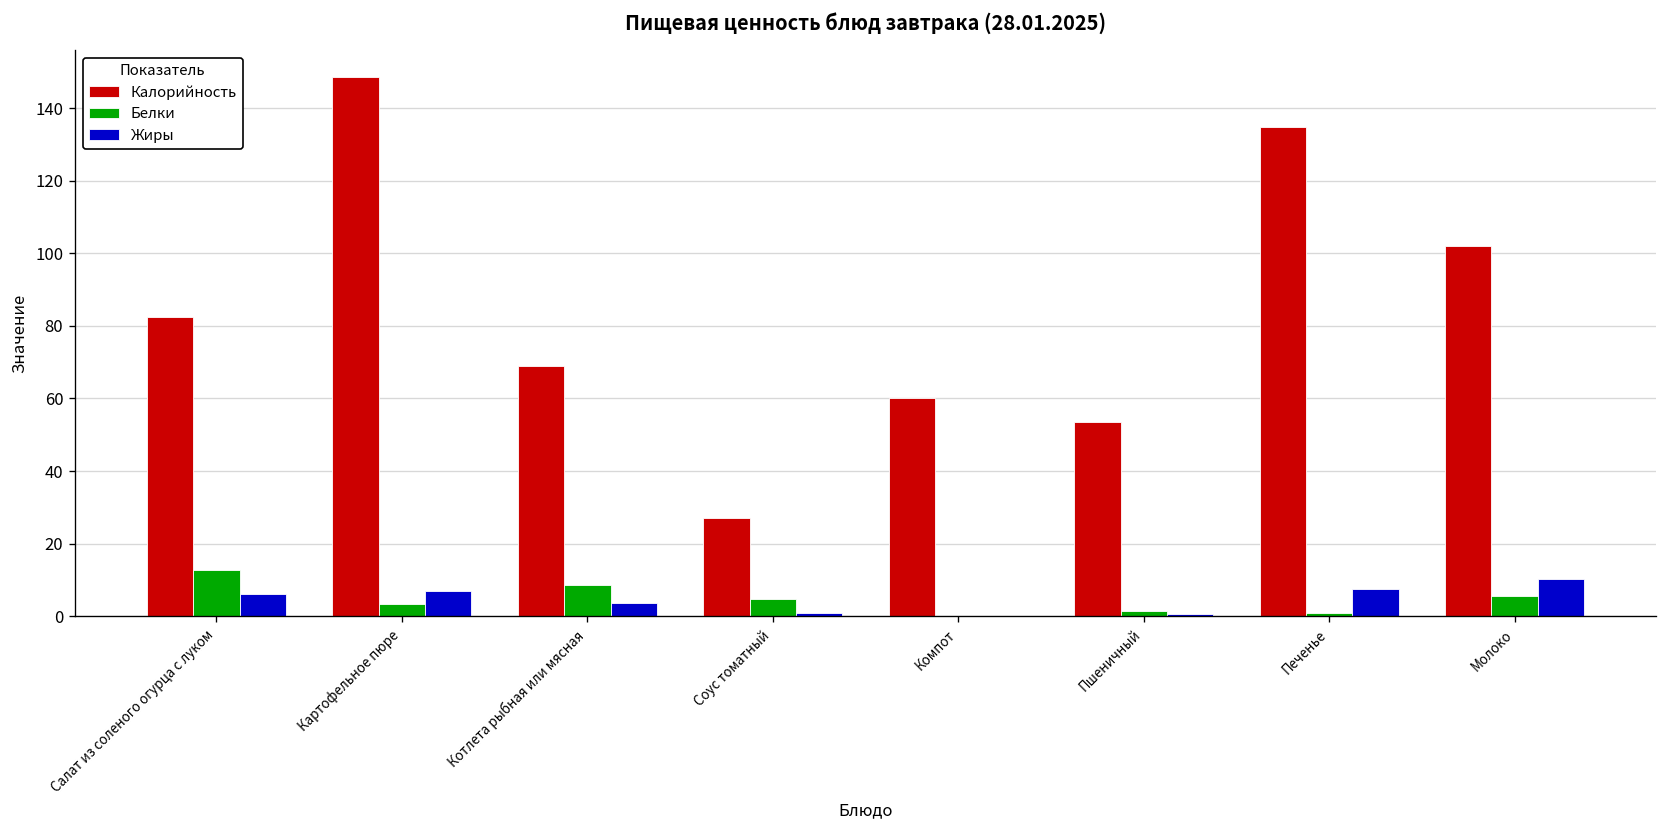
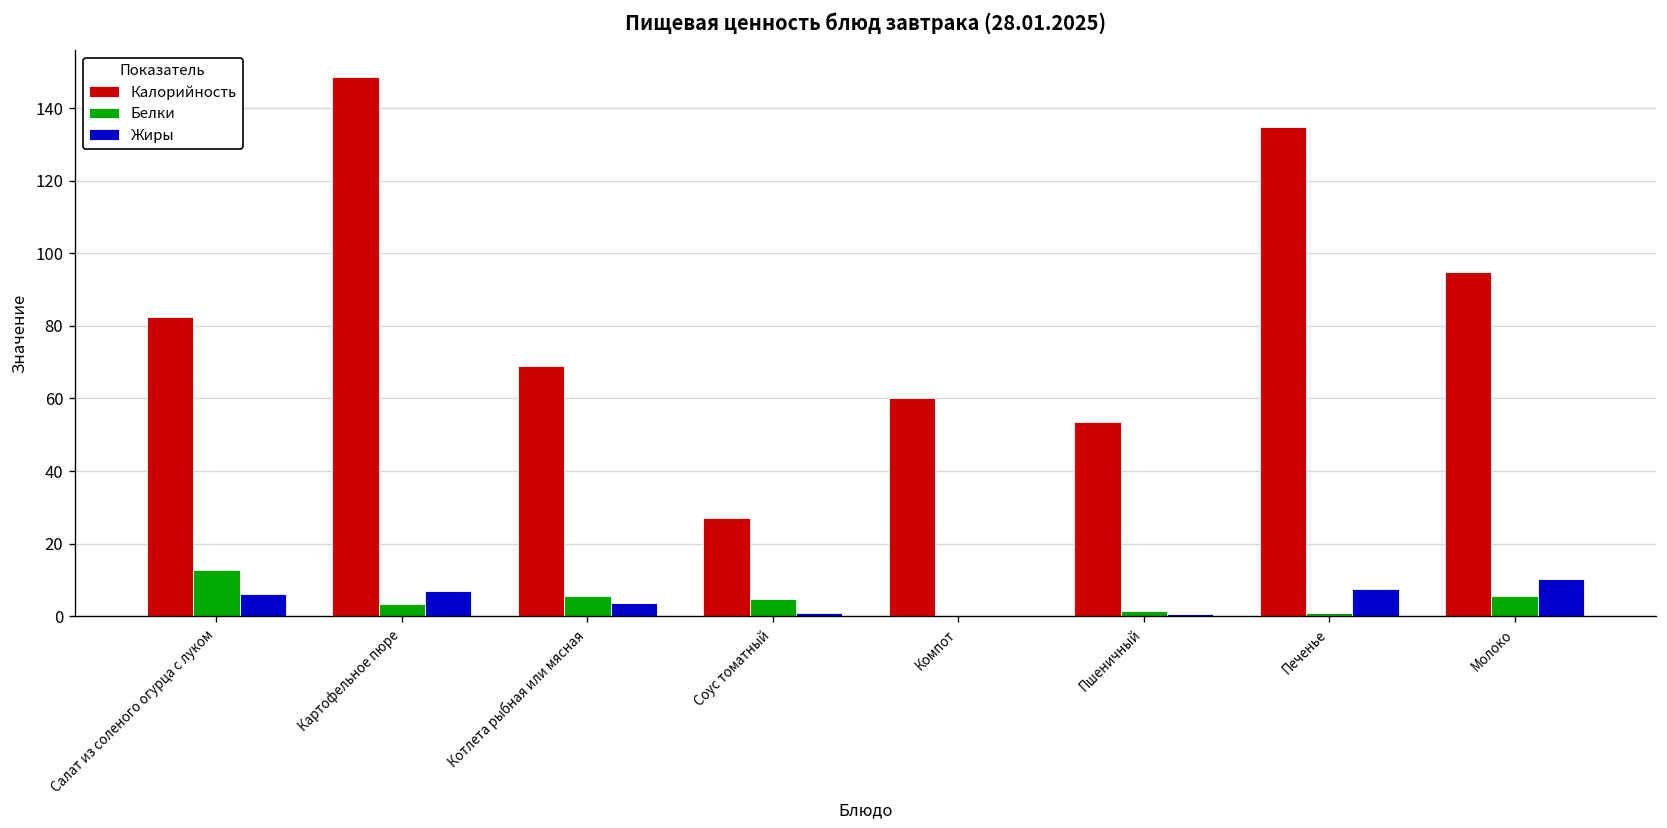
  {
    "Калорийность": {
      "Салат из соленого огурца с луком": 83,
      "Картофельное пюре": 149,
      "Котлета рыбная или мясная": 69,
      "Соус томатный": 27,
      "Компот": 60,
      "Пшеничный": 54,
      "Печенье": 135,
-     "Молоко": 102
+     "Молоко": 95
    },
    "Белки": {
      "Салат из соленого огурца с луком": 13,
      "Картофельное пюре": 3,
-     "Котлета рыбная или мясная": 9,
+     "Котлета рыбная или мясная": 6,
      "Соус томатный": 5,
      "Компот": 0,
      "Пшеничный": 2,
      "Печенье": 1,
      "Молоко": 5
    },
    "Жиры": {
      "Салат из соленого огурца с луком": 6,
      "Картофельное пюре": 7,
      "Котлета рыбная или мясная": 4,
      "Соус томатный": 1,
      "Компот": 0,
      "Печенье": 8,
      "Молоко": 10
    }
  }
